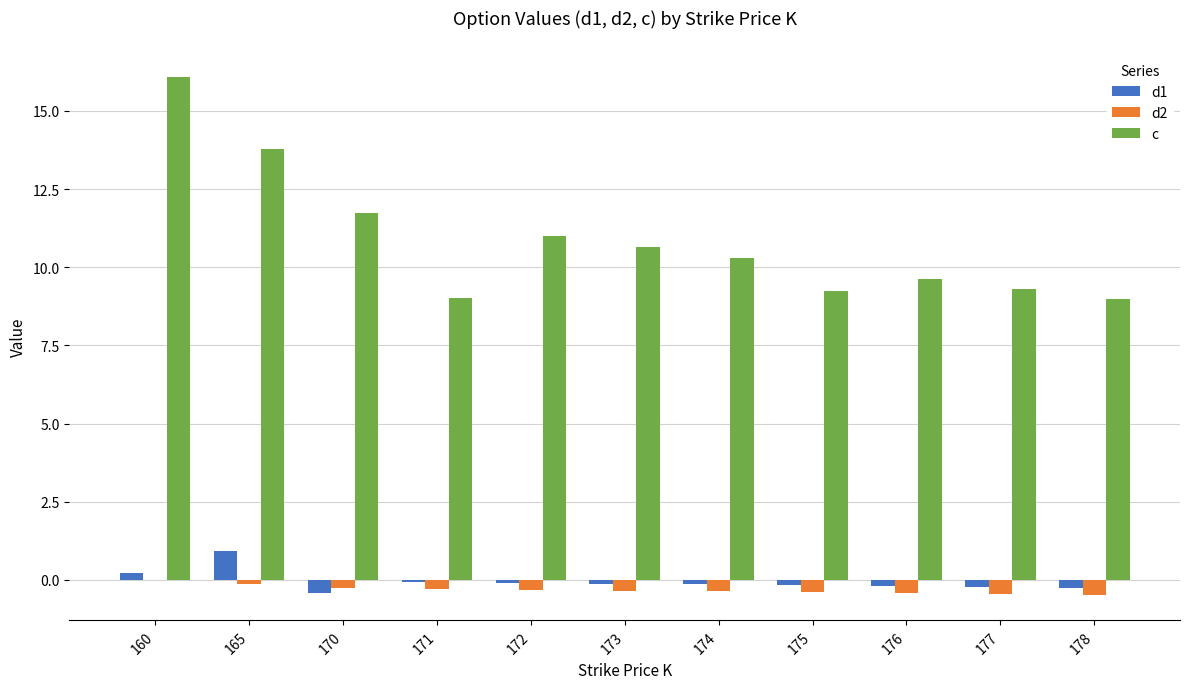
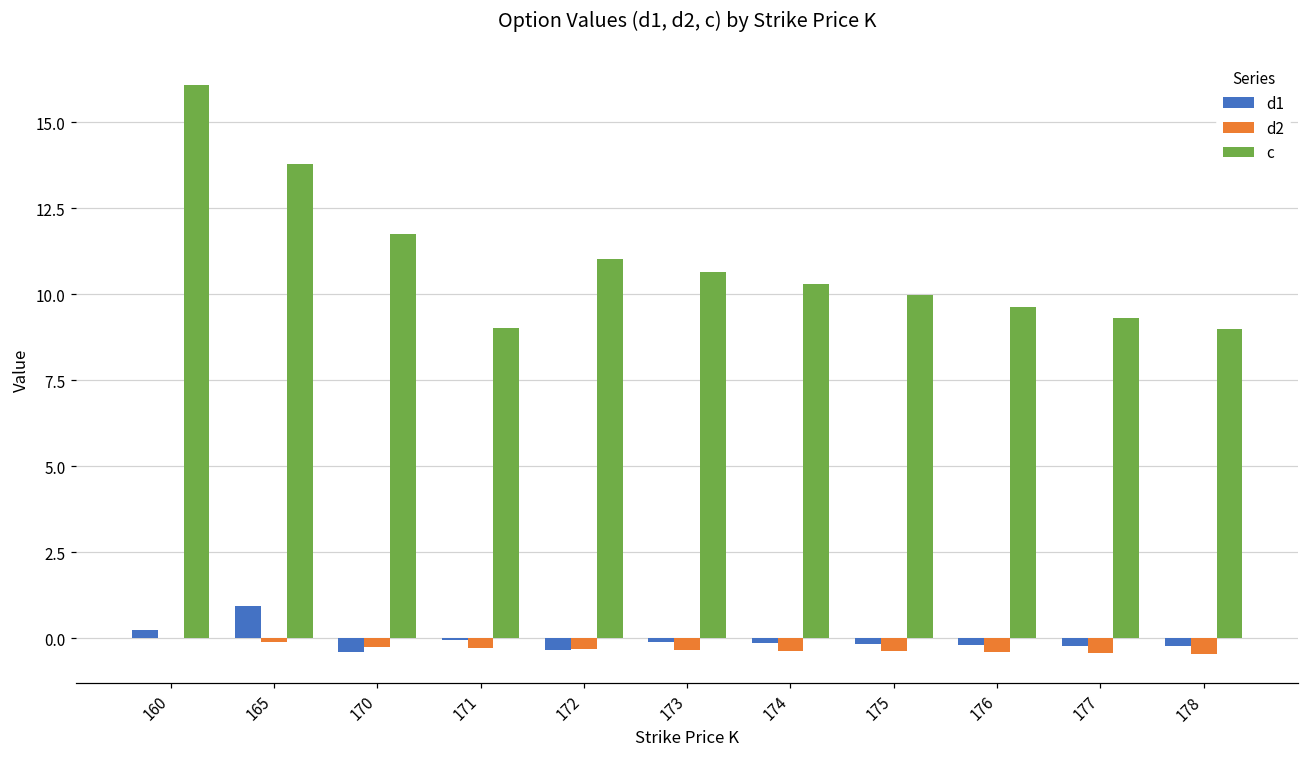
  {
    "d1": {
      "160": 0.2,
      "165": 0.9,
      "170": -0.4,
-     "172": -0.1,
+     "172": -0.4,
      "173": -0.1,
      "174": -0.1,
      "175": -0.2,
      "176": -0.2,
      "177": -0.2,
      "178": -0.2
    },
    "d2": {
      "165": -0.1,
      "170": -0.3,
      "171": -0.3,
      "172": -0.3,
      "173": -0.3,
      "174": -0.4,
      "175": -0.4,
      "176": -0.4,
      "177": -0.4,
      "178": -0.5
    },
    "c": {
      "160": 16.1,
      "165": 13.8,
      "170": 11.8,
      "171": 9.0,
      "172": 11.0,
      "173": 10.6,
      "174": 10.3,
-     "175": 9.2,
+     "175": 10.0,
      "176": 9.6,
      "177": 9.3,
      "178": 9.0
    }
  }
